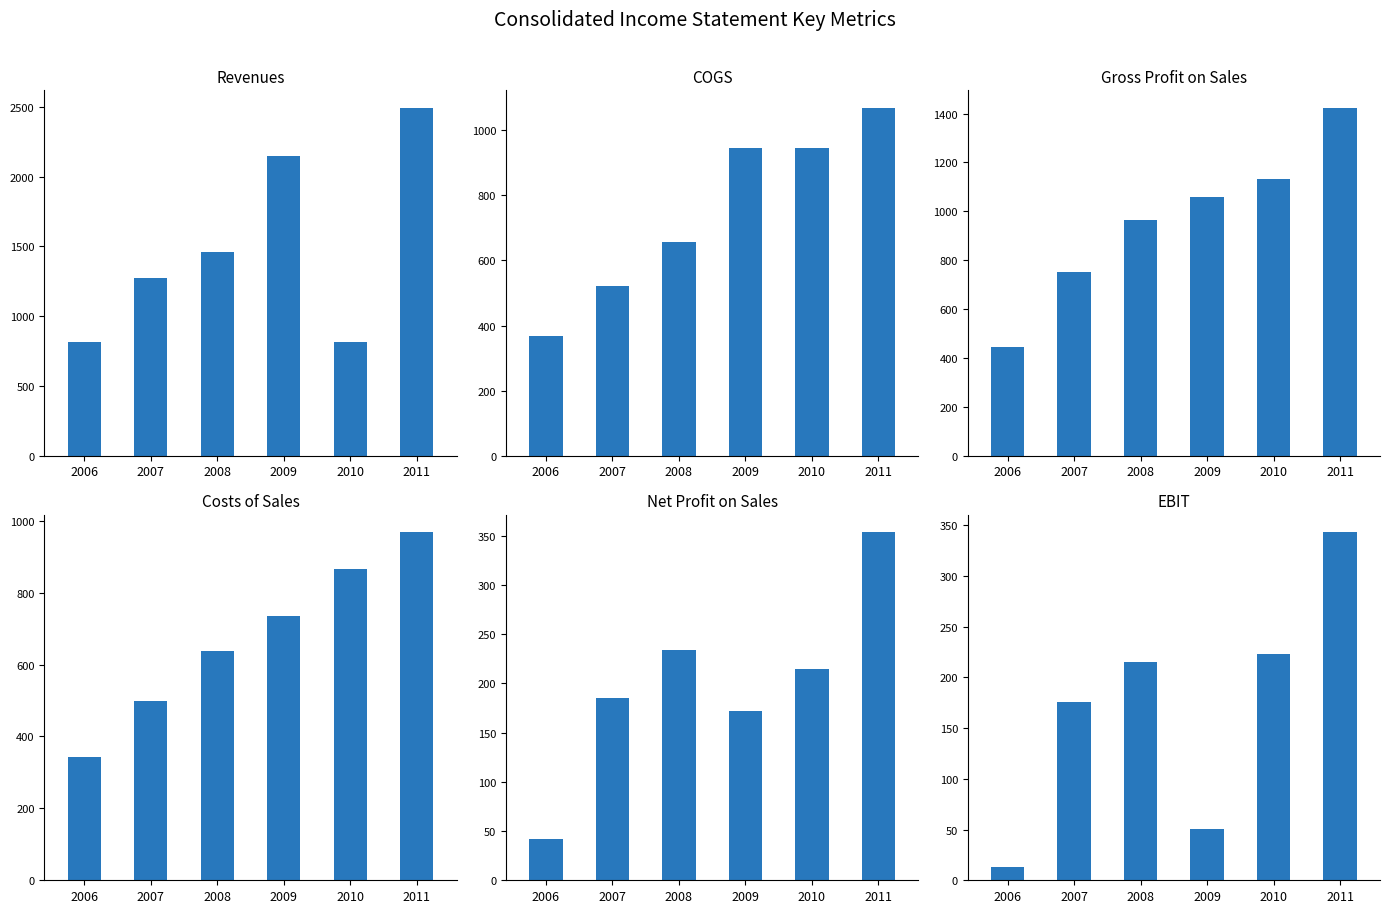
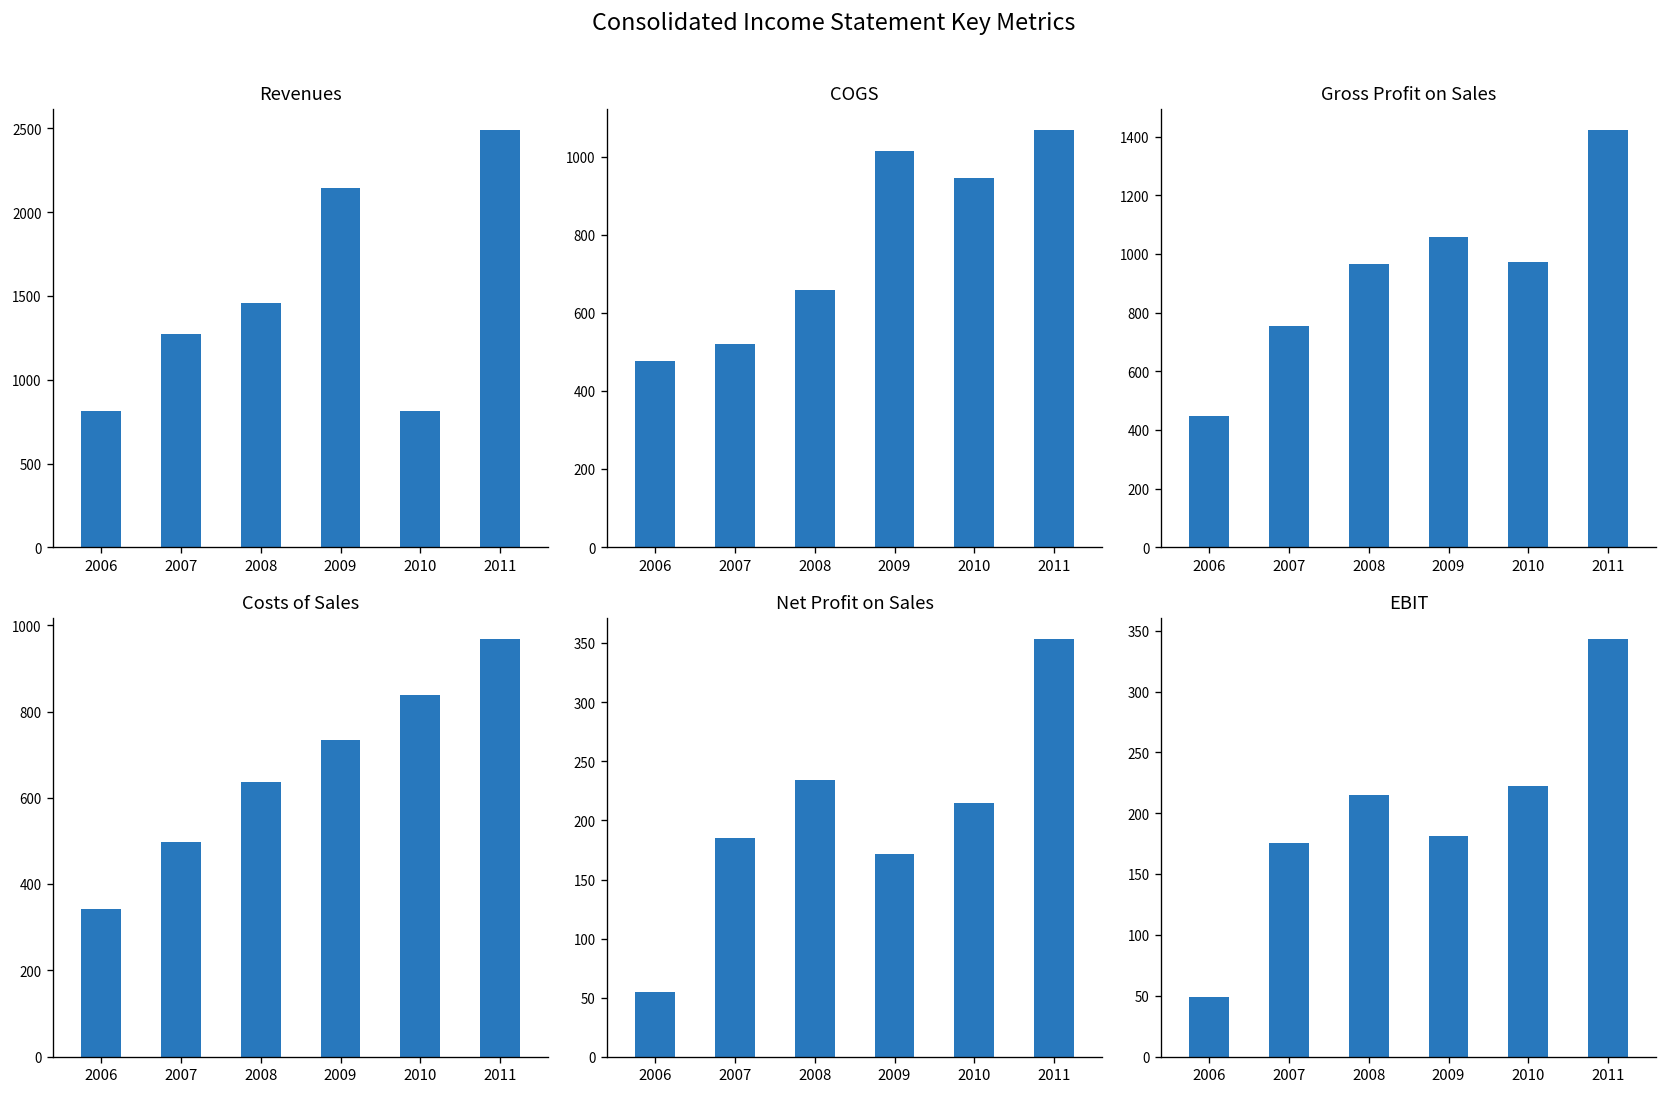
  {
    "Revenues": {
      "2006": 820,
      "2007": 1270,
      "2008": 1460,
      "2009": 2140,
      "2010": 810,
      "2011": 2490
    },
    "COGS": {
-     "2006": 370,
+     "2006": 480,
      "2007": 520,
      "2008": 660,
-     "2009": 950,
+     "2009": 1010,
      "2010": 950,
      "2011": 1070
    },
    "Gross Profit on Sales": {
      "2006": 450,
      "2007": 750,
      "2008": 970,
      "2009": 1060,
-     "2010": 1130,
+     "2010": 970,
      "2011": 1420
    },
    "Costs of Sales": {
      "2006": 340,
      "2007": 500,
      "2008": 640,
      "2009": 730,
-     "2010": 860,
+     "2010": 840,
      "2011": 970
    },
    "Net Profit on Sales": {
-     "2006": 40,
+     "2006": 60,
      "2007": 190,
      "2008": 230,
      "2009": 170,
      "2010": 220,
      "2011": 350
    },
    "EBIT": {
-     "2006": 13,
+     "2006": 49,
      "2007": 175,
      "2008": 215,
-     "2009": 50,
+     "2009": 181,
      "2010": 223,
      "2011": 343
    }
  }
